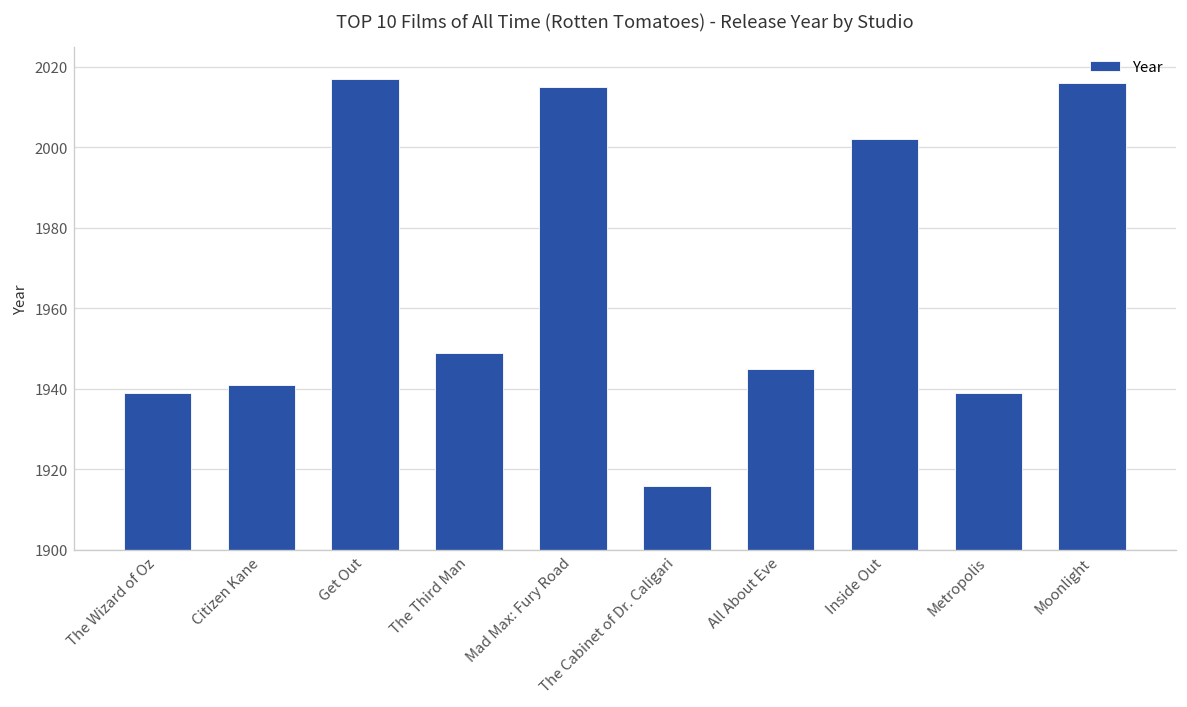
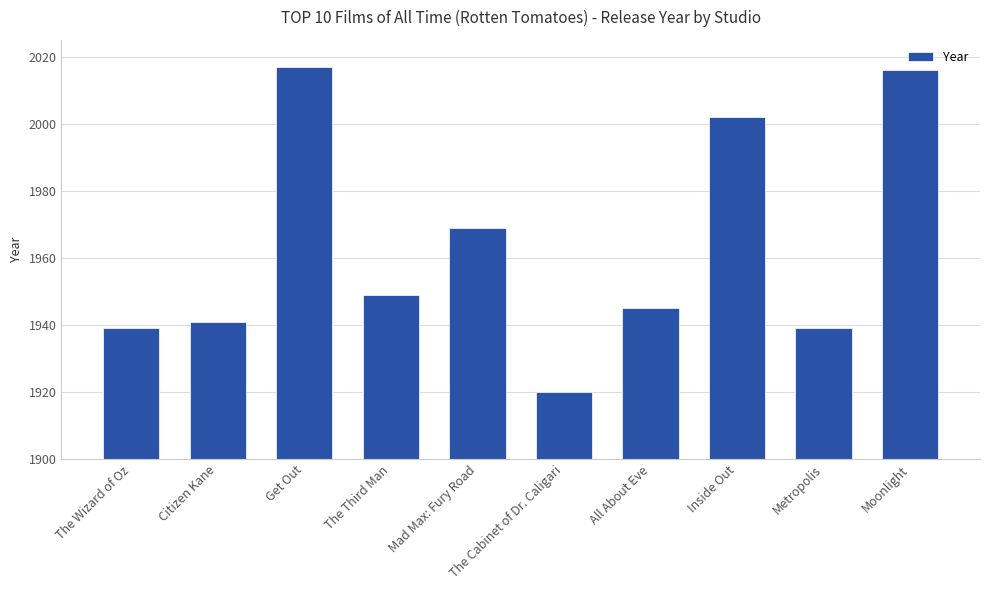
  {
    "The Wizard of Oz": 1939,
    "Citizen Kane": 1941,
    "Get Out": 2017,
    "The Third Man": 1949,
-   "Mad Max: Fury Road": 2015,
-   "The Cabinet of Dr. Caligari": 1916,
+   "Mad Max: Fury Road": 1969,
+   "The Cabinet of Dr. Caligari": 1920,
    "All About Eve": 1945,
    "Inside Out": 2002,
    "Metropolis": 1939,
    "Moonlight": 2016
  }
